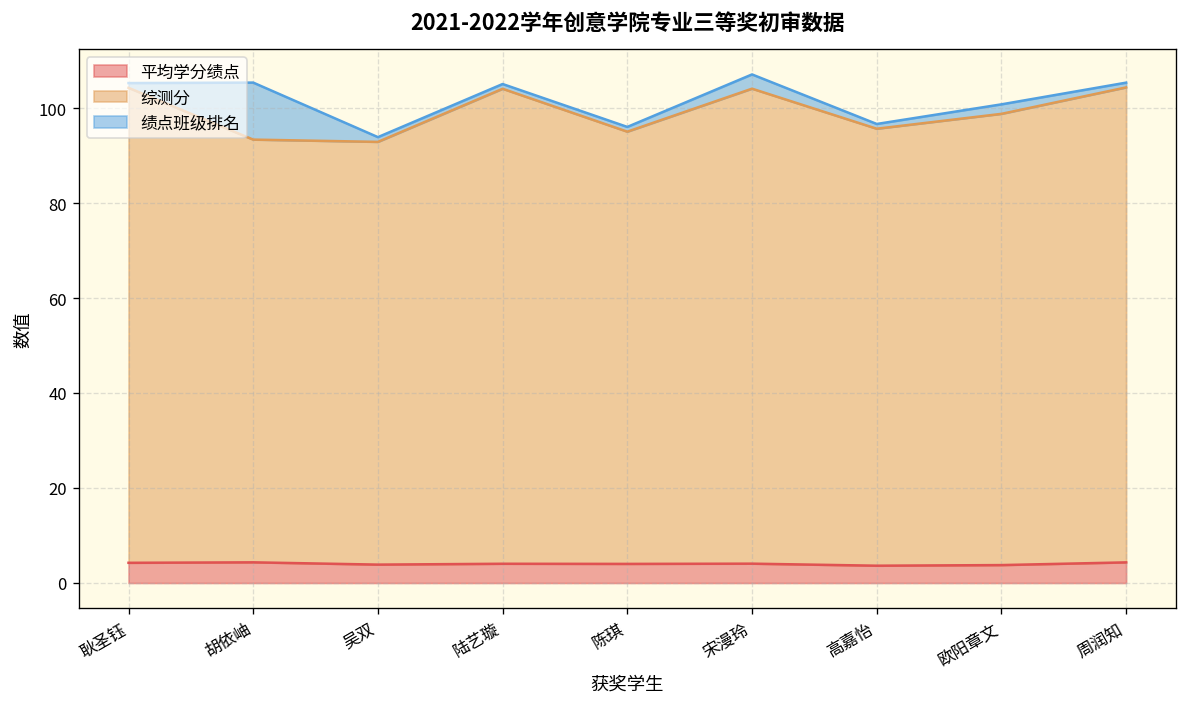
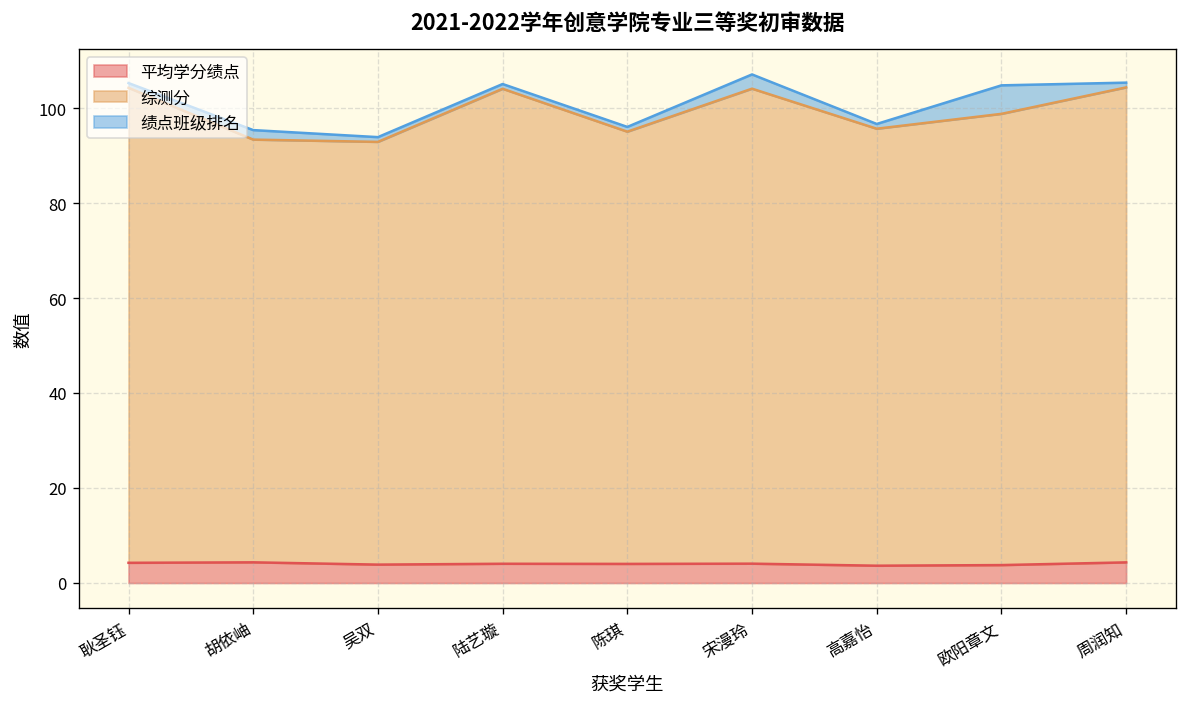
  {
    "绩点班级排名": {
-     "胡依岫": 12,
+     "胡依岫": 2,
      "吴双": 1,
      "陆艺璇": 1,
      "陈琪": 1,
      "宋漫玲": 3,
      "高嘉怡": 1,
-     "欧阳章文": 2,
+     "欧阳章文": 6,
      "周润知": 1
    }
  }
